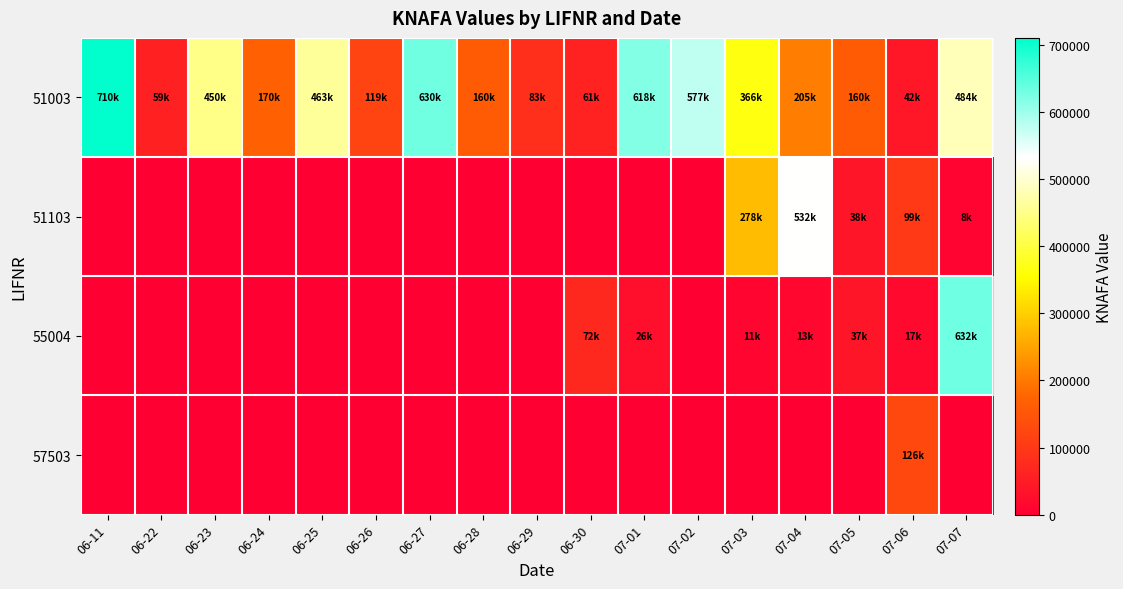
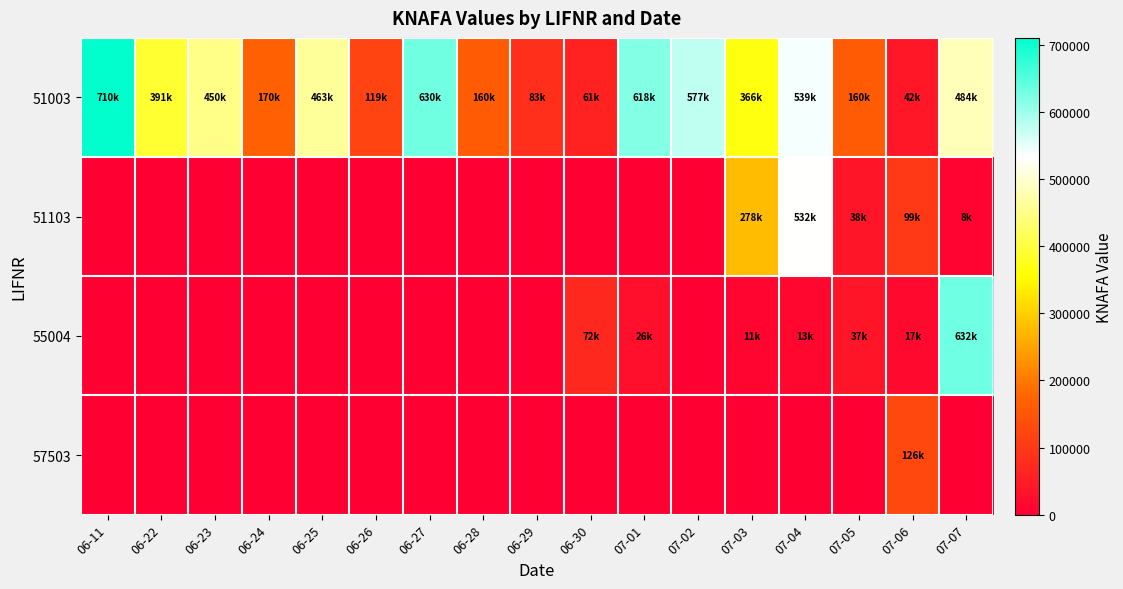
  {
    "51003": {
      "06-11": "710k",
-     "06-22": "59k",
+     "06-22": "391k",
      "06-23": "450k",
      "06-24": "170k",
      "06-25": "463k",
      "06-26": "119k",
      "06-27": "630k",
      "06-28": "160k",
      "06-29": "83k",
      "06-30": "61k",
      "07-01": "618k",
      "07-02": "577k",
      "07-03": "366k",
-     "07-04": "205k",
+     "07-04": "539k",
      "07-05": "160k",
      "07-06": "42k",
      "07-07": "484k"
    },
    "51103": {
      "07-03": "278k",
      "07-04": "532k",
      "07-05": "38k",
      "07-06": "99k",
      "07-07": "8k"
    },
    "55004": {
      "06-30": "72k",
      "07-01": "26k",
      "07-03": "11k",
      "07-04": "13k",
      "07-05": "37k",
      "07-06": "17k",
      "07-07": "632k"
    },
    "57503": {
      "07-06": "126k"
    }
  }
